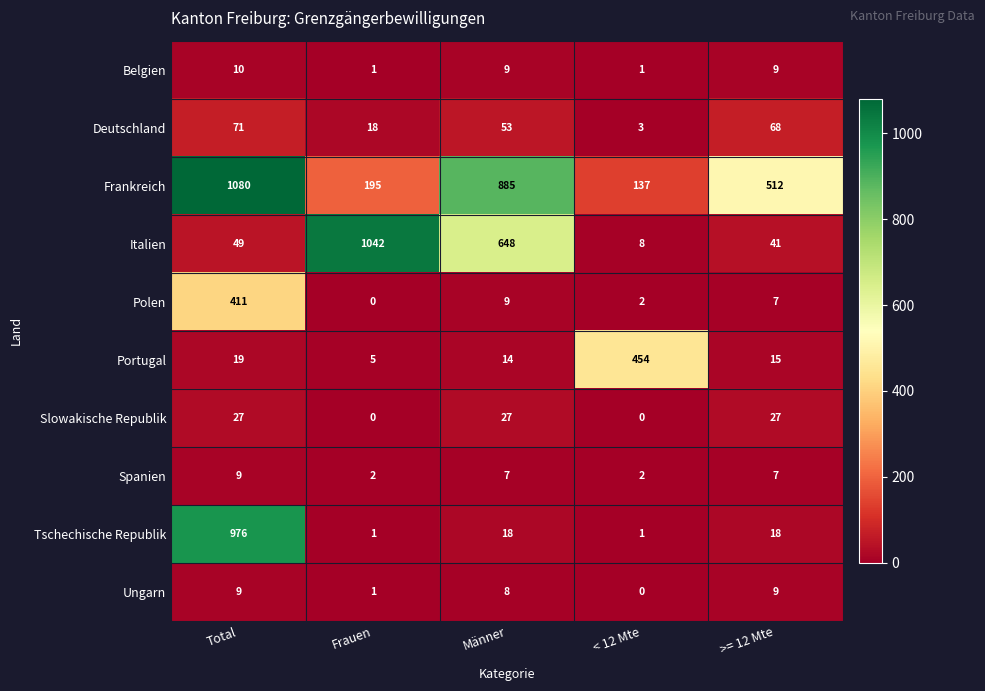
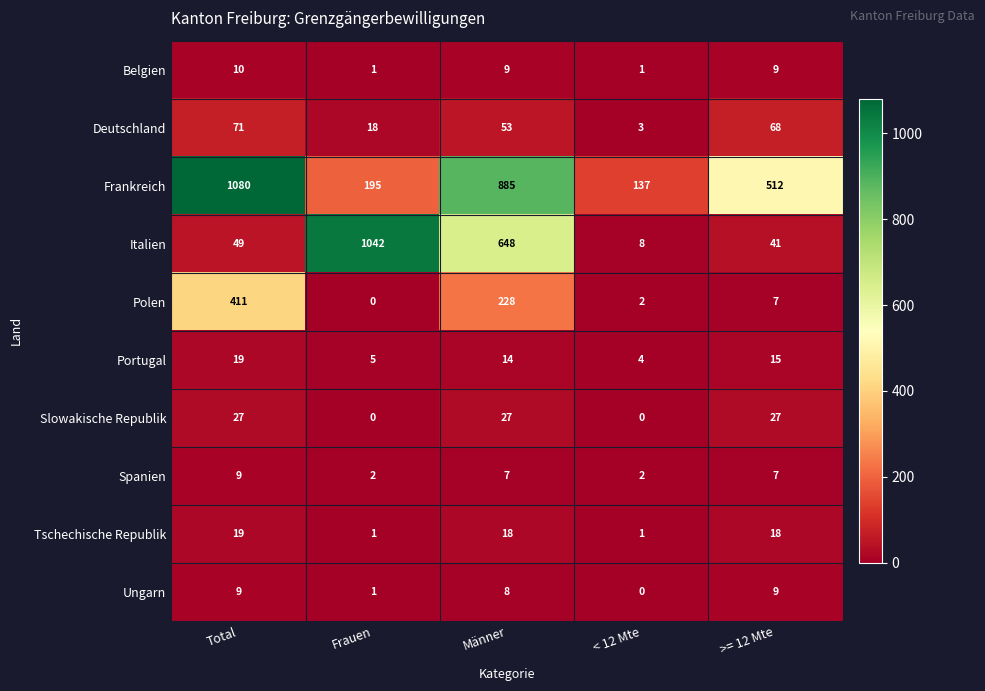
  {
    "Belgien": {
      "Total": 10,
      "Frauen": 1,
      "Männer": 9,
      "< 12 Mte": 1,
      ">= 12 Mte": 9
    },
    "Deutschland": {
      "Total": 71,
      "Frauen": 18,
      "Männer": 53,
      "< 12 Mte": 3,
      ">= 12 Mte": 68
    },
    "Frankreich": {
      "Total": 1080,
      "Frauen": 195,
      "Männer": 885,
      "< 12 Mte": 137,
      ">= 12 Mte": 512
    },
    "Italien": {
      "Total": 49,
      "Frauen": 1042,
      "Männer": 648,
      "< 12 Mte": 8,
      ">= 12 Mte": 41
    },
    "Polen": {
      "Total": 411,
      "Frauen": 0,
-     "Männer": 9,
+     "Männer": 228,
      "< 12 Mte": 2,
      ">= 12 Mte": 7
    },
    "Portugal": {
      "Total": 19,
      "Frauen": 5,
      "Männer": 14,
-     "< 12 Mte": 454,
+     "< 12 Mte": 4,
      ">= 12 Mte": 15
    },
    "Slowakische Republik": {
      "Total": 27,
      "Frauen": 0,
      "Männer": 27,
      "< 12 Mte": 0,
      ">= 12 Mte": 27
    },
    "Spanien": {
      "Total": 9,
      "Frauen": 2,
      "Männer": 7,
      "< 12 Mte": 2,
      ">= 12 Mte": 7
    },
    "Tschechische Republik": {
-     "Total": 976,
+     "Total": 19,
      "Frauen": 1,
      "Männer": 18,
      "< 12 Mte": 1,
      ">= 12 Mte": 18
    },
    "Ungarn": {
      "Total": 9,
      "Frauen": 1,
      "Männer": 8,
      "< 12 Mte": 0,
      ">= 12 Mte": 9
    }
  }
